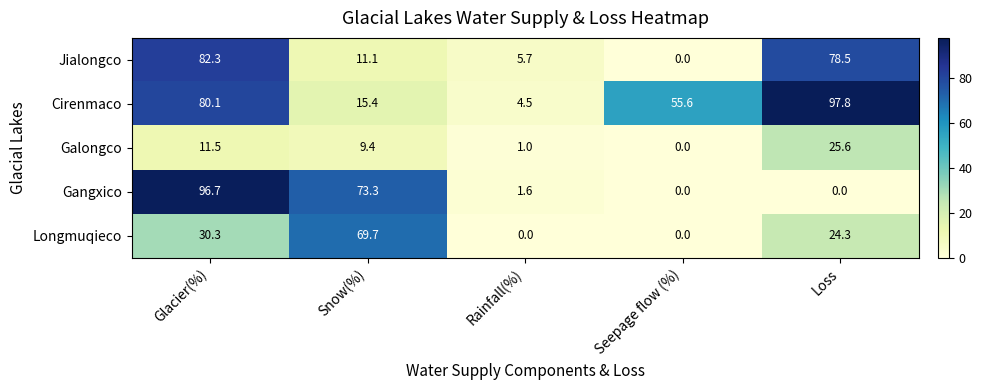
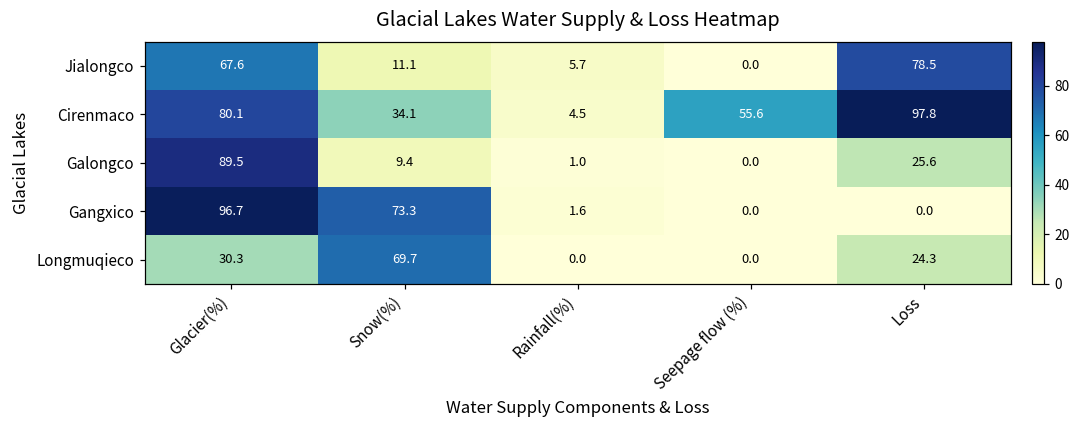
  {
    "Jialongco": {
-     "Glacier(%)": 82.3,
+     "Glacier(%)": 67.6,
      "Snow(%)": 11.1,
      "Rainfall(%)": 5.7,
      "Seepage flow (%)": 0.0,
      "Loss": 78.5
    },
    "Cirenmaco": {
      "Glacier(%)": 80.1,
-     "Snow(%)": 15.4,
+     "Snow(%)": 34.1,
      "Rainfall(%)": 4.5,
      "Seepage flow (%)": 55.6,
      "Loss": 97.8
    },
    "Galongco": {
-     "Glacier(%)": 11.5,
+     "Glacier(%)": 89.5,
      "Snow(%)": 9.4,
      "Rainfall(%)": 1.0,
      "Seepage flow (%)": 0.0,
      "Loss": 25.6
    },
    "Gangxico": {
      "Glacier(%)": 96.7,
      "Snow(%)": 73.3,
      "Rainfall(%)": 1.6,
      "Seepage flow (%)": 0.0,
      "Loss": 0.0
    },
    "Longmuqieco": {
      "Glacier(%)": 30.3,
      "Snow(%)": 69.7,
      "Rainfall(%)": 0.0,
      "Seepage flow (%)": 0.0,
      "Loss": 24.3
    }
  }
